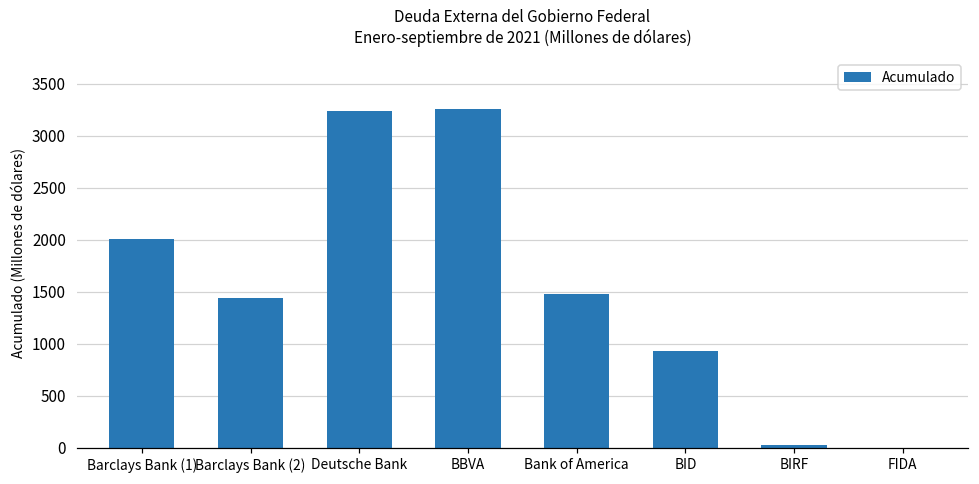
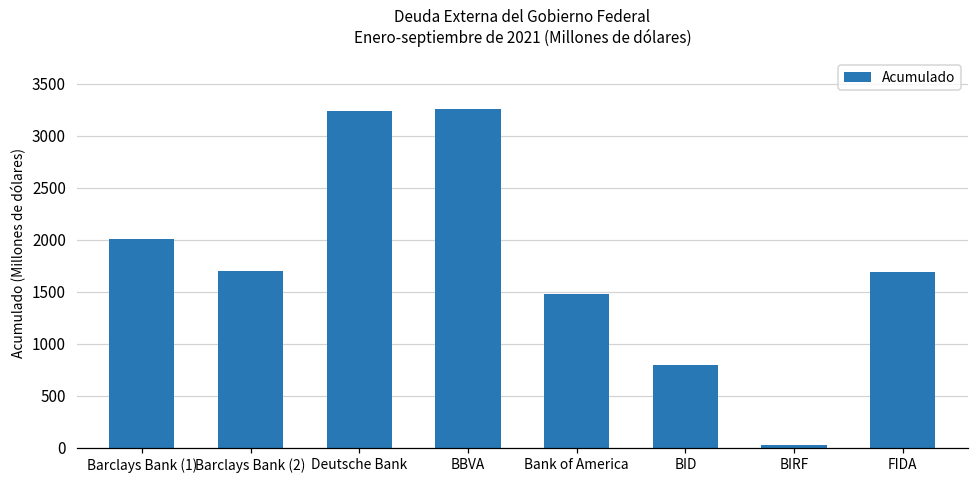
  {
    "Barclays Bank (1)": 2000,
-   "Barclays Bank (2)": 1400,
+   "Barclays Bank (2)": 1700,
    "Deutsche Bank": 3200,
    "BBVA": 3300,
    "Bank of America": 1500,
-   "BID": 900,
-   "FIDA": 0
+   "BID": 800,
+   "FIDA": 1700
  }
